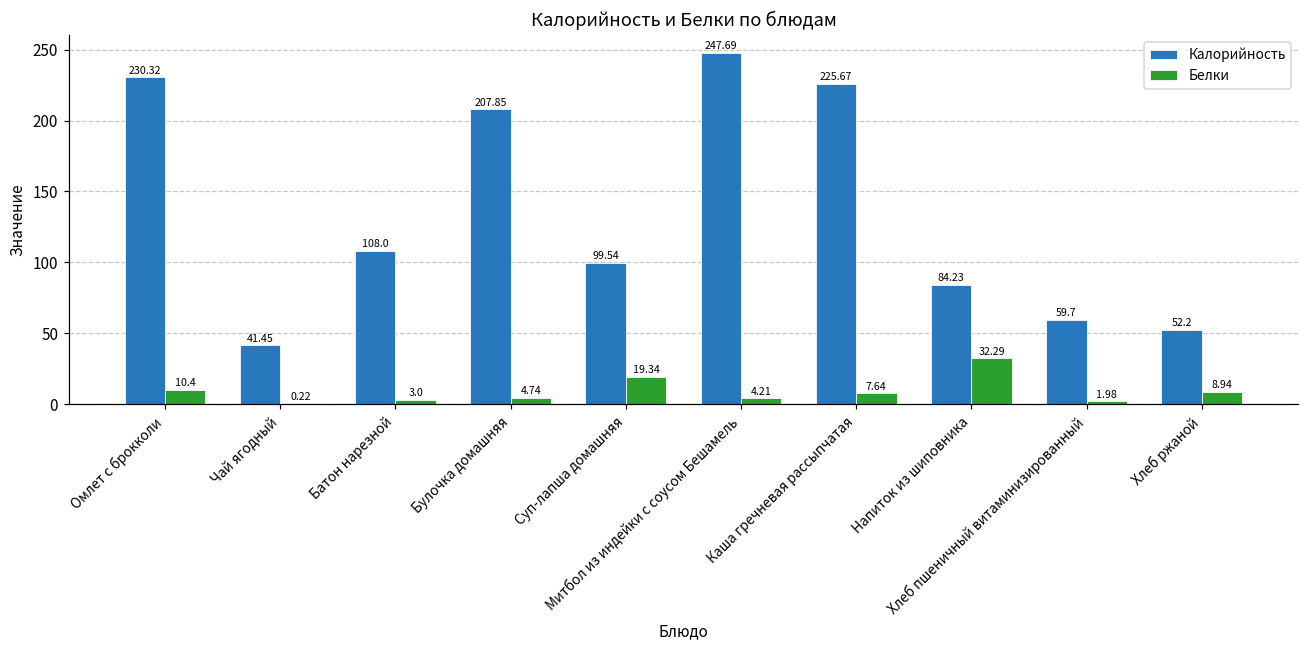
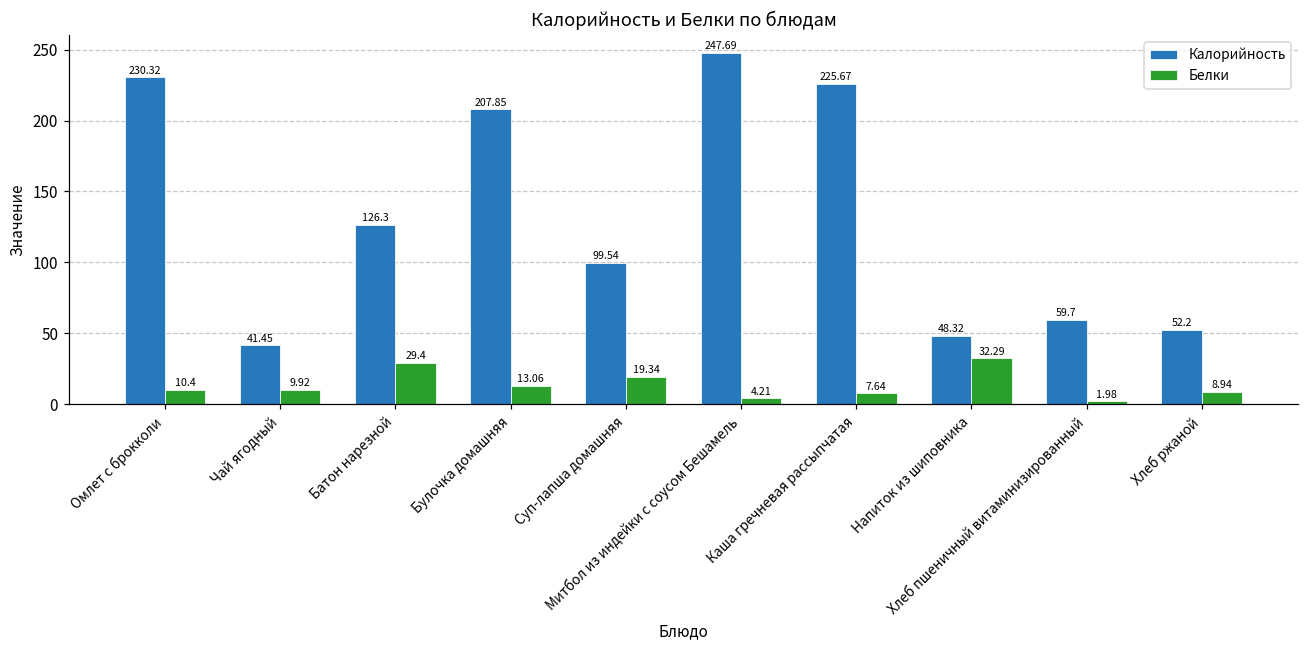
  {
    "Калорийность": {
      "Омлет с брокколи": 230.32,
      "Чай ягодный": 41.45,
-     "Батон нарезной": 108.0,
+     "Батон нарезной": 126.3,
      "Булочка домашняя": 207.85,
      "Суп-лапша домашняя": 99.54,
      "Митбол из индейки с соусом Бешамель": 247.69,
      "Каша гречневая рассыпчатая": 225.67,
-     "Напиток из шиповника": 84.23,
+     "Напиток из шиповника": 48.32,
      "Хлеб пшеничный витаминизированный": 59.7,
      "Хлеб ржаной": 52.2
    },
    "Белки": {
      "Омлет с брокколи": 10.4,
-     "Чай ягодный": 0.22,
-     "Батон нарезной": 3.0,
-     "Булочка домашняя": 4.74,
+     "Чай ягодный": 9.92,
+     "Батон нарезной": 29.4,
+     "Булочка домашняя": 13.06,
      "Суп-лапша домашняя": 19.34,
      "Митбол из индейки с соусом Бешамель": 4.21,
      "Каша гречневая рассыпчатая": 7.64,
      "Напиток из шиповника": 32.29,
      "Хлеб пшеничный витаминизированный": 1.98,
      "Хлеб ржаной": 8.94
    }
  }
